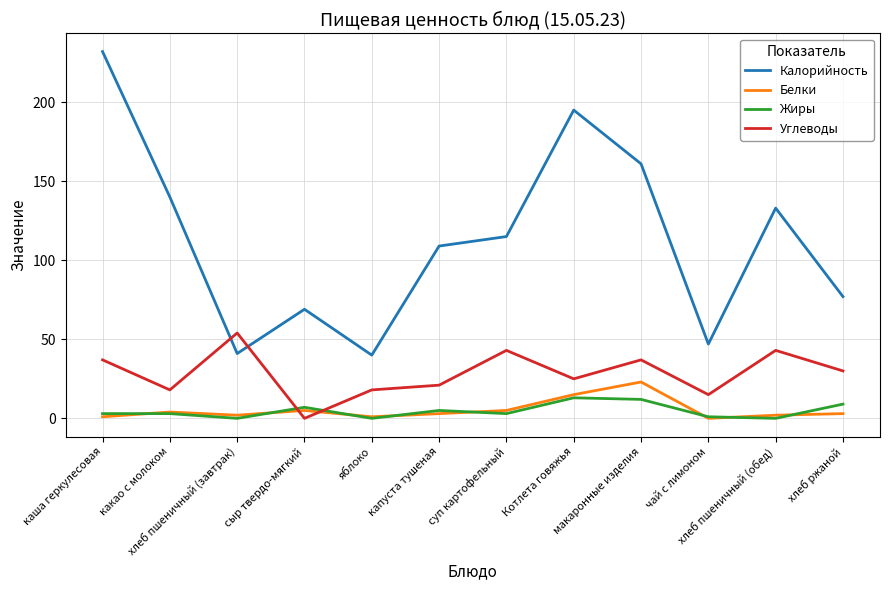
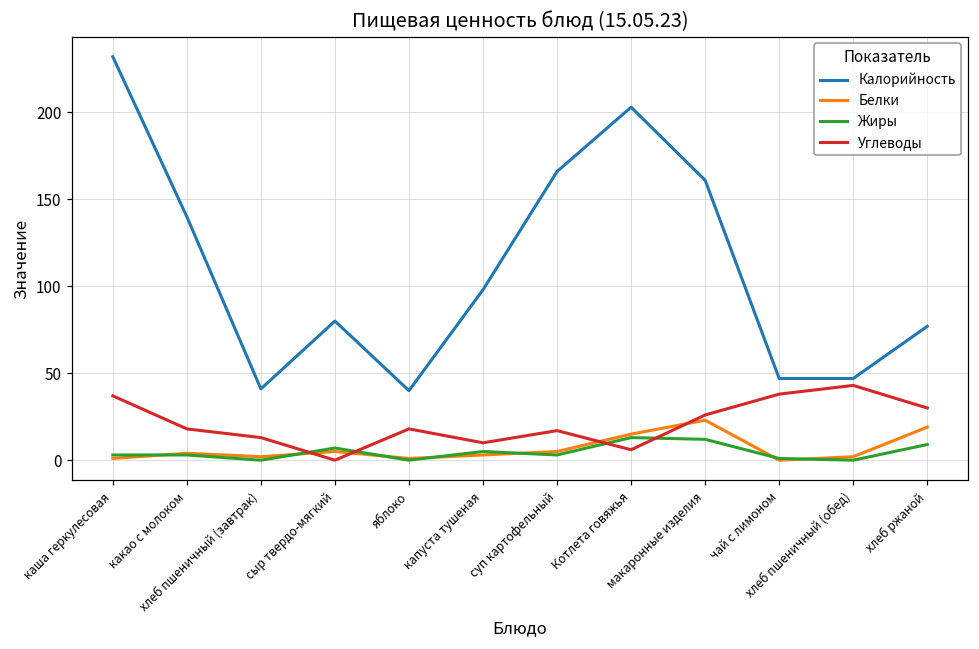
  {
    "Калорийность": {
      "каша геркулесовая": 232,
      "какао с молоком": 140,
      "хлеб пшеничный (завтрак)": 41,
-     "сыр твердо-мягкий": 69,
+     "сыр твердо-мягкий": 80,
      "яблоко": 40,
-     "капуста тушеная": 109,
-     "суп картофельный": 115,
-     "Котлета говяжья": 195,
+     "капуста тушеная": 98,
+     "суп картофельный": 166,
+     "Котлета говяжья": 203,
      "макаронные изделия": 161,
      "чай с лимоном": 47,
-     "хлеб пшеничный (обед)": 133,
+     "хлеб пшеничный (обед)": 47,
      "хлеб ржаной": 77
    },
    "Белки": {
      "каша геркулесовая": 1,
      "хлеб пшеничный (завтрак)": 2,
      "сыр твердо-мягкий": 5,
      "капуста тушеная": 3,
      "суп картофельный": 5,
      "Котлета говяжья": 15,
      "макаронные изделия": 23,
      "хлеб пшеничный (обед)": 2,
-     "хлеб ржаной": 3
+     "хлеб ржаной": 19
    },
    "Жиры": {
      "каша геркулесовая": 3,
      "хлеб пшеничный (завтрак)": 0,
      "сыр твердо-мягкий": 7,
      "капуста тушеная": 5,
      "суп картофельный": 3,
      "Котлета говяжья": 13,
      "макаронные изделия": 12,
      "хлеб пшеничный (обед)": 0,
      "хлеб ржаной": 9
    },
    "Углеводы": {
      "каша геркулесовая": 37,
      "какао с молоком": 18,
-     "хлеб пшеничный (завтрак)": 54,
+     "хлеб пшеничный (завтрак)": 13,
      "сыр твердо-мягкий": 0,
      "яблоко": 18,
-     "капуста тушеная": 21,
-     "суп картофельный": 43,
-     "Котлета говяжья": 25,
-     "макаронные изделия": 37,
-     "чай с лимоном": 15,
+     "капуста тушеная": 10,
+     "суп картофельный": 17,
+     "Котлета говяжья": 6,
+     "макаронные изделия": 26,
+     "чай с лимоном": 38,
      "хлеб пшеничный (обед)": 43,
      "хлеб ржаной": 30
    }
  }
